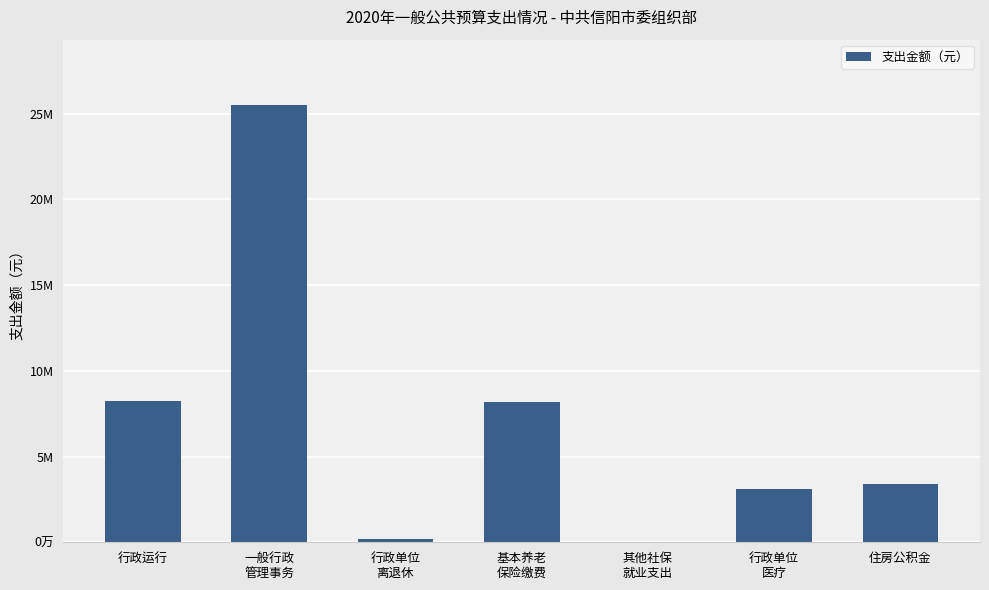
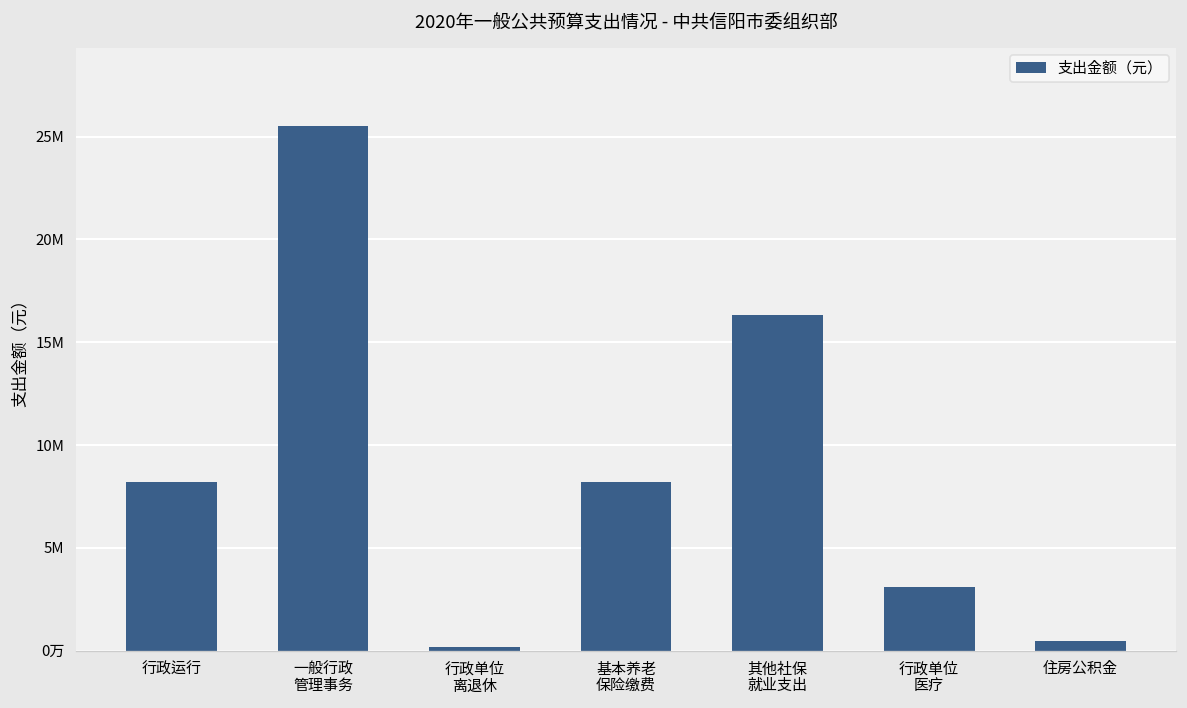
  {
    "行政运行": 8200000,
    "一般行政 管理事务": 25500000,
    "行政单位 离退休": 200000,
    "基本养老 保险缴费": 8200000,
-   "其他社保 就业支出": 0,
+   "其他社保 就业支出": 16300000,
    "行政单位 医疗": 3100000,
-   "住房公积金": 3400000
+   "住房公积金": 500000
  }
